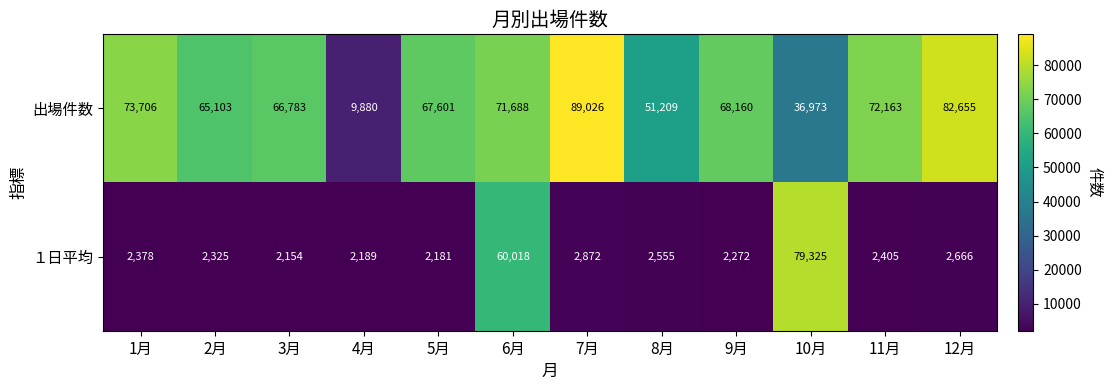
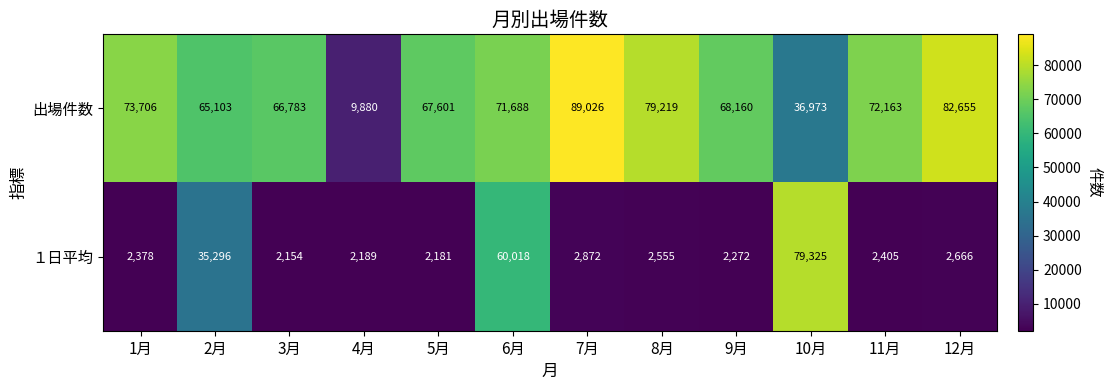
  {
    "出場件数": {
      "1月": "73,706",
      "2月": "65,103",
      "3月": "66,783",
      "4月": "9,880",
      "5月": "67,601",
      "6月": "71,688",
      "7月": "89,026",
-     "8月": "51,209",
+     "8月": "79,219",
      "9月": "68,160",
      "10月": "36,973",
      "11月": "72,163",
      "12月": "82,655"
    },
    "１日平均": {
      "1月": "2,378",
-     "2月": "2,325",
+     "2月": "35,296",
      "3月": "2,154",
      "4月": "2,189",
      "5月": "2,181",
      "6月": "60,018",
      "7月": "2,872",
      "8月": "2,555",
      "9月": "2,272",
      "10月": "79,325",
      "11月": "2,405",
      "12月": "2,666"
    }
  }
